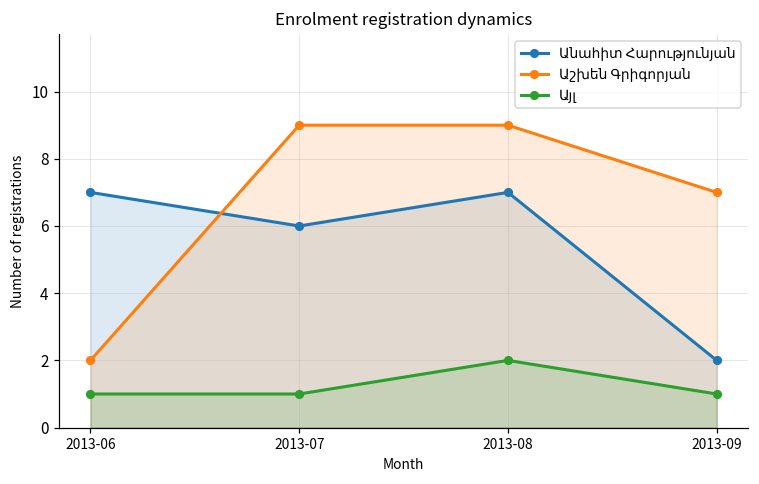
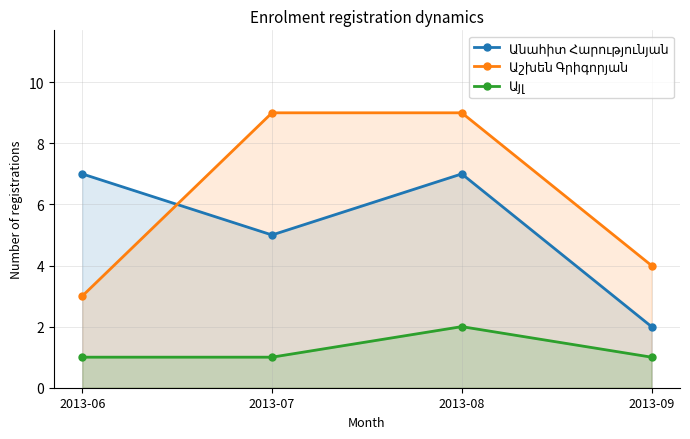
  {
    "Անահիտ Հարությունյան": {
      "2013-06": 7,
-     "2013-07": 6,
+     "2013-07": 5,
      "2013-08": 7,
      "2013-09": 2
    },
    "Աշխեն Գրիգորյան": {
-     "2013-06": 2,
+     "2013-06": 3,
      "2013-07": 9,
      "2013-08": 9,
-     "2013-09": 7
+     "2013-09": 4
    },
    "Այլ": {
      "2013-06": 1,
      "2013-07": 1,
      "2013-08": 2,
      "2013-09": 1
    }
  }
